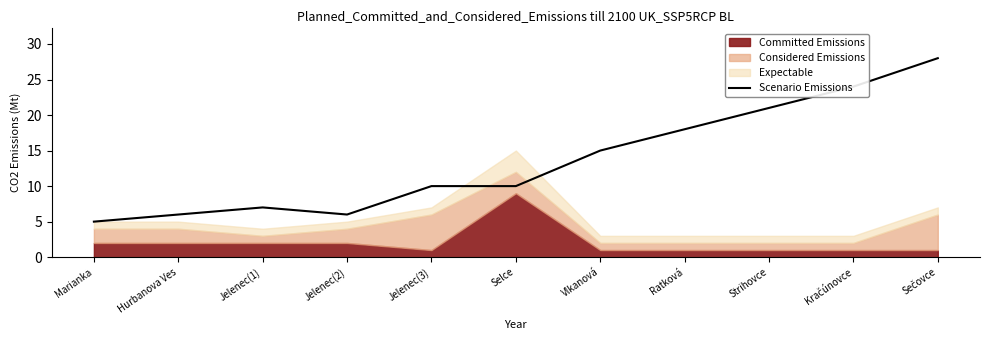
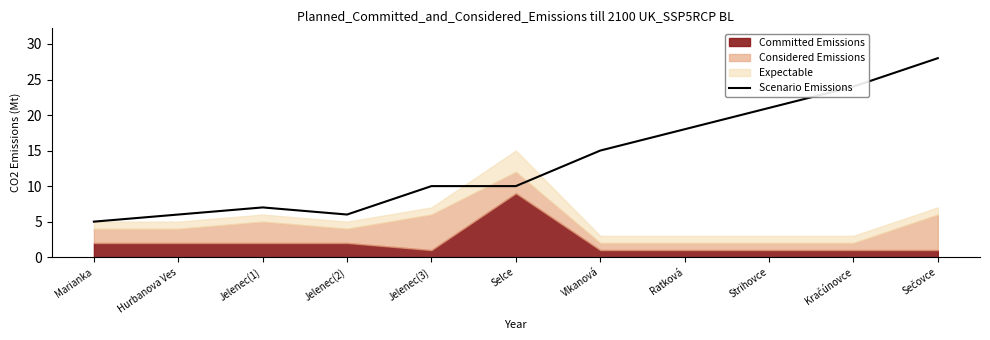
  {
    "Committed Emissions": {
      "Marianka": 2,
      "Hurbanova Ves": 2,
      "Jelenec(1)": 2,
      "Jelenec(2)": 2,
      "Jelenec(3)": 1,
      "Selce": 9,
      "Vlkanová": 1,
      "Ratková": 1,
      "Strihovce": 1,
      "Kračúnovce": 1,
      "Sečovce": 1
    },
    "Scenario Emissions": {
      "Hurbanova Ves": 6,
      "Jelenec(1)": 7,
      "Jelenec(2)": 6,
      "Jelenec(3)": 10,
      "Selce": 10,
      "Vlkanová": 15,
      "Ratková": 18,
      "Strihovce": 21,
      "Sečovce": 28
    },
    "Considered Emissions": {
      "Marianka": 2,
      "Hurbanova Ves": 2,
-     "Jelenec(1)": 1,
+     "Jelenec(1)": 3,
      "Jelenec(2)": 2,
      "Jelenec(3)": 5,
      "Selce": 3,
      "Vlkanová": 1,
      "Ratková": 1,
      "Strihovce": 1,
      "Kračúnovce": 1,
      "Sečovce": 5
    }
  }
